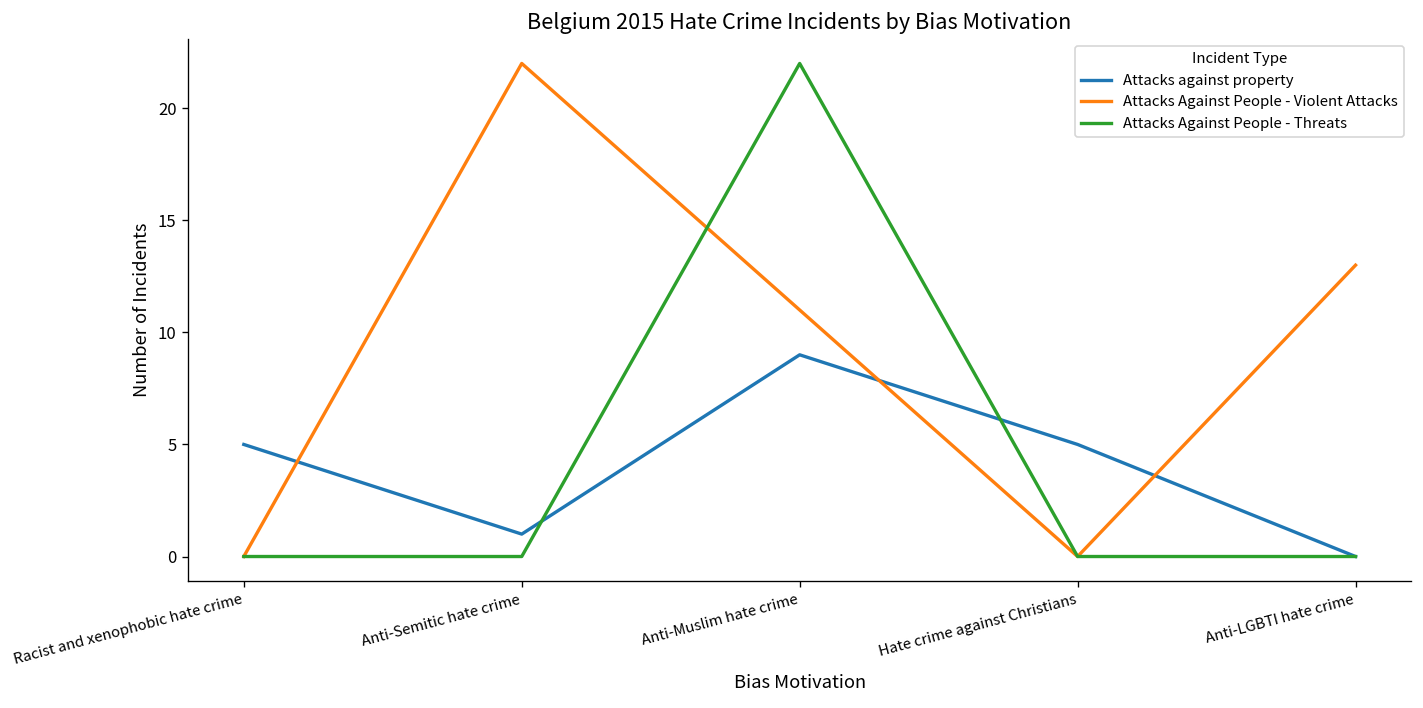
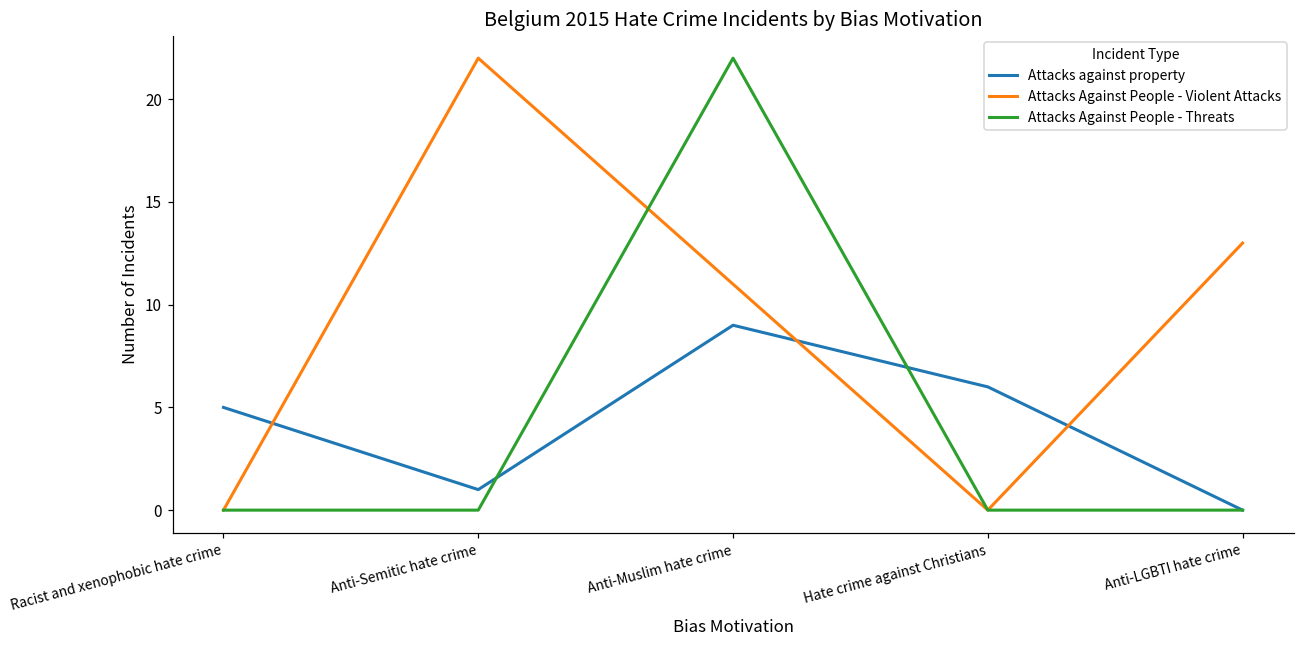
  {
    "Attacks against property": {
      "Racist and xenophobic hate crime": 5,
      "Anti-Semitic hate crime": 1,
      "Anti-Muslim hate crime": 9,
-     "Hate crime against Christians": 5
+     "Hate crime against Christians": 6
    },
    "Attacks Against People - Violent Attacks": {
      "Anti-Semitic hate crime": 22,
      "Anti-Muslim hate crime": 11,
      "Anti-LGBTI hate crime": 13
    },
    "Attacks Against People - Threats": {
      "Anti-Semitic hate crime": 0,
      "Anti-Muslim hate crime": 22
    }
  }
